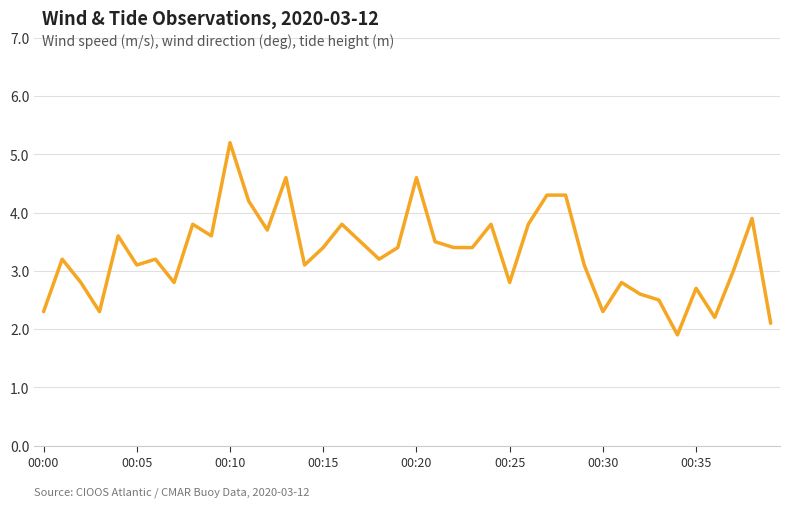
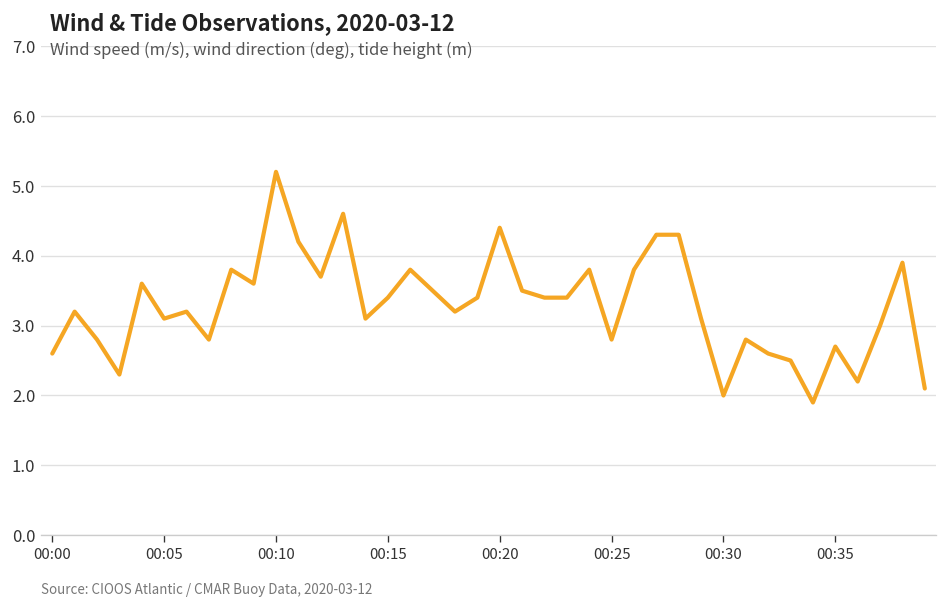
  {
-   "00:00": 2.3,
+   "00:00": 2.6,
    "00:05": 3.1,
    "00:10": 5.2,
    "00:15": 3.4,
-   "00:20": 4.6,
+   "00:20": 4.4,
    "00:25": 2.8,
-   "00:30": 2.3,
+   "00:30": 2.0,
    "00:35": 2.7
  }
